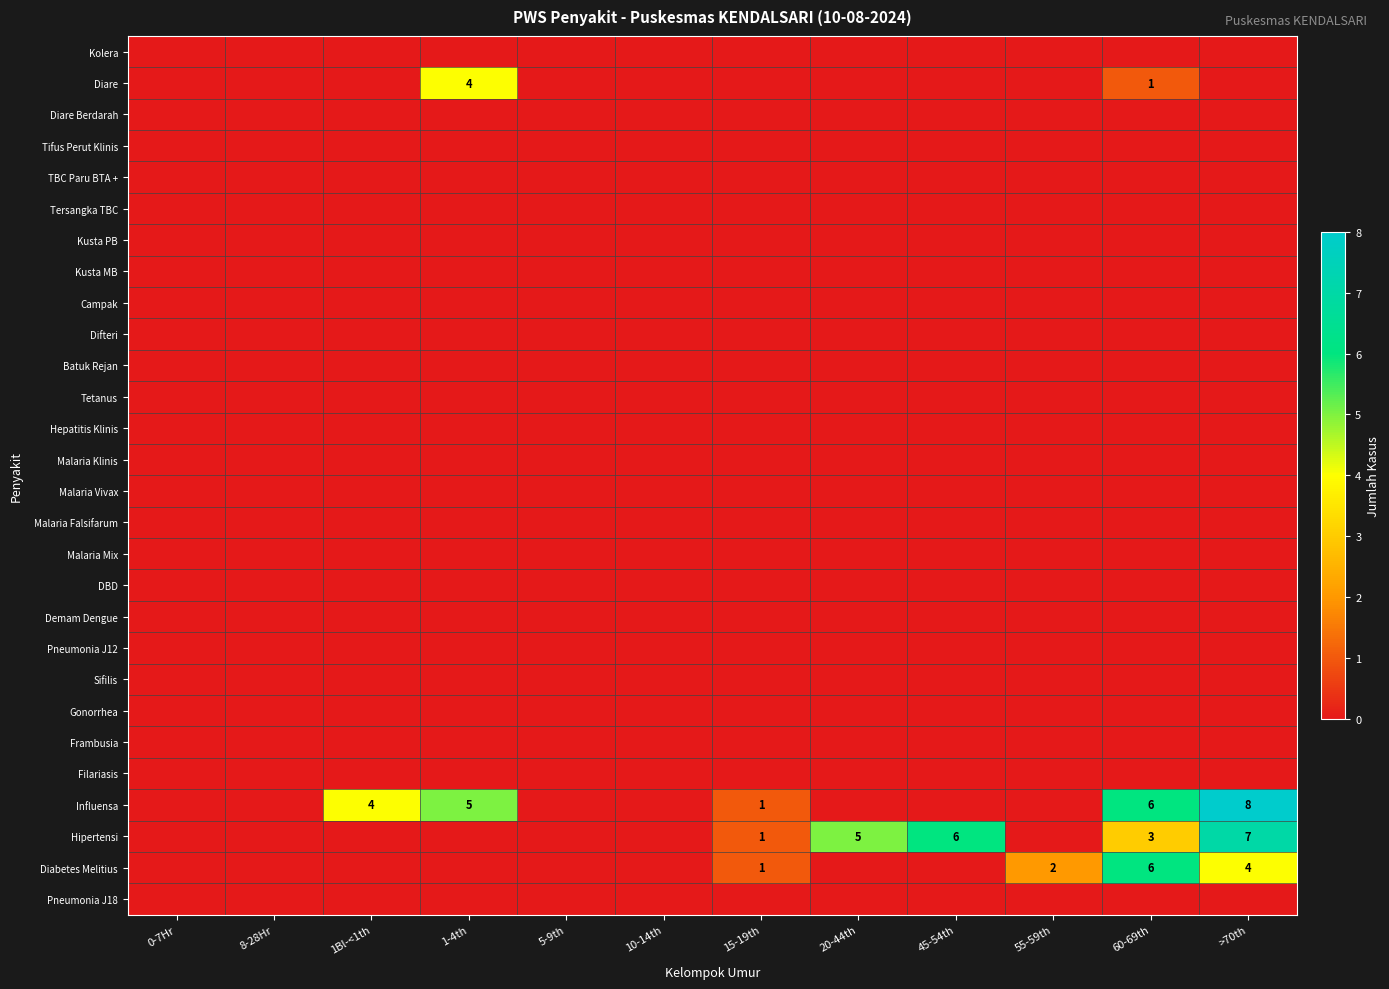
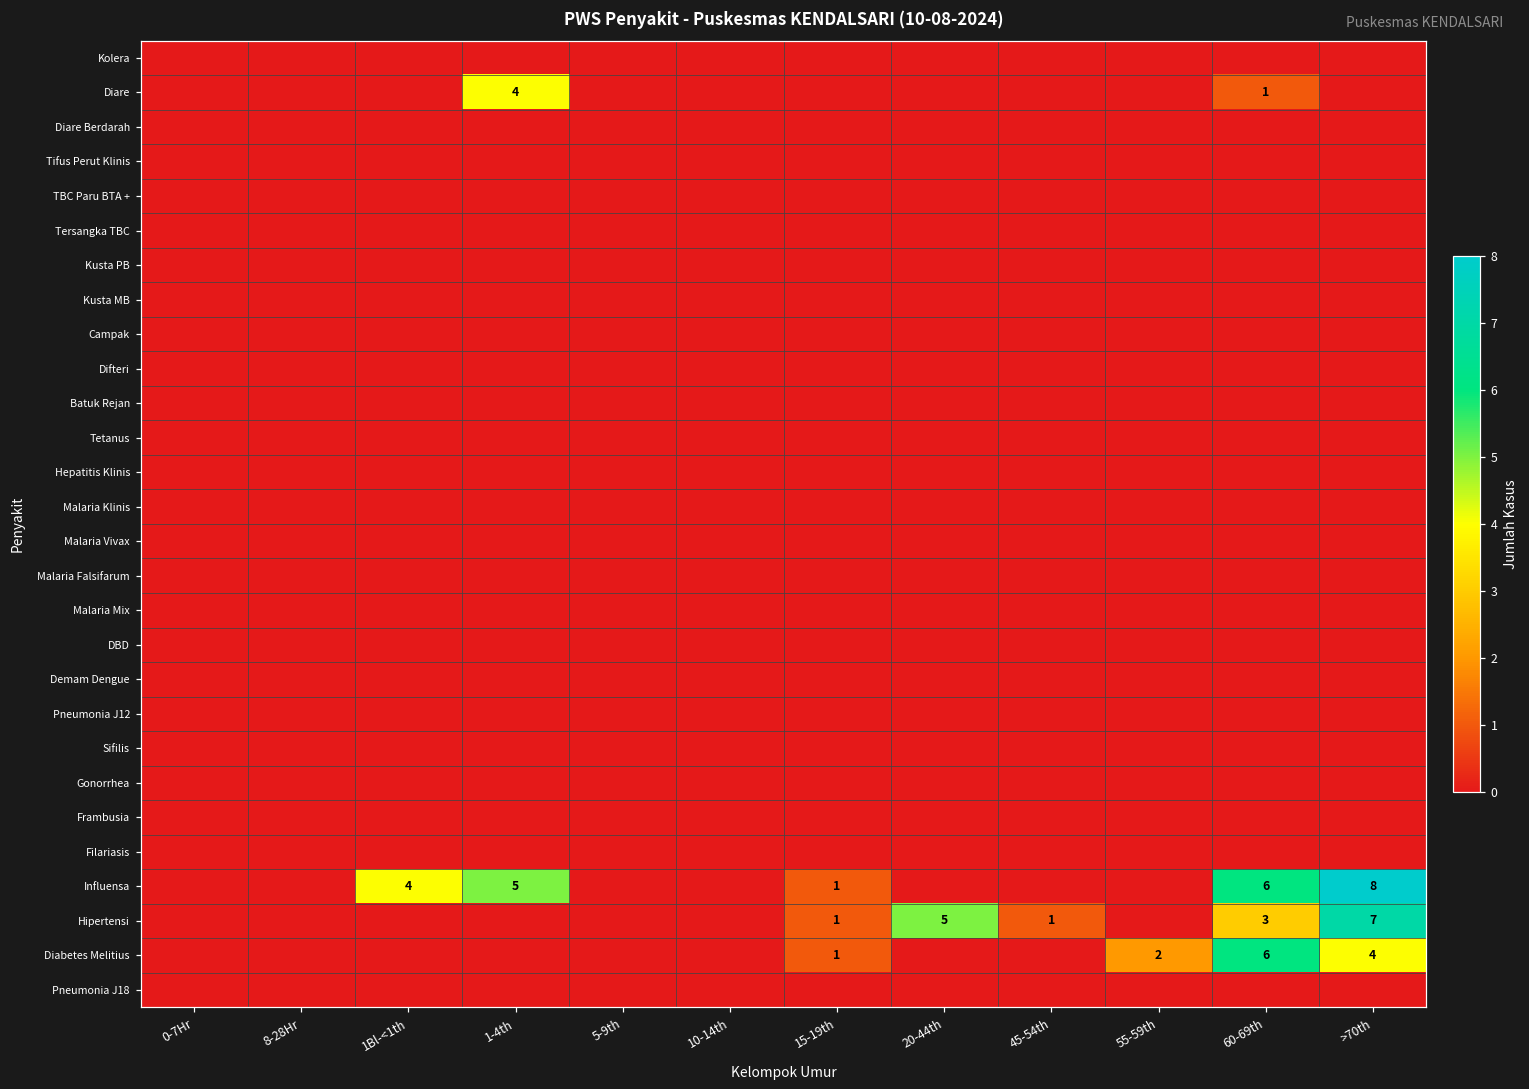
  {
    "Diare": {
      "1-4th": 4,
      "60-69th": 1
    },
    "Influensa": {
      "1Bl-<1th": 4,
      "1-4th": 5,
      "15-19th": 1,
      "60-69th": 6,
      ">70th": 8
    },
    "Hipertensi": {
      "15-19th": 1,
      "20-44th": 5,
-     "45-54th": 6,
+     "45-54th": 1,
      "60-69th": 3,
      ">70th": 7
    },
    "Diabetes Melitius": {
      "15-19th": 1,
      "55-59th": 2,
      "60-69th": 6,
      ">70th": 4
    }
  }
